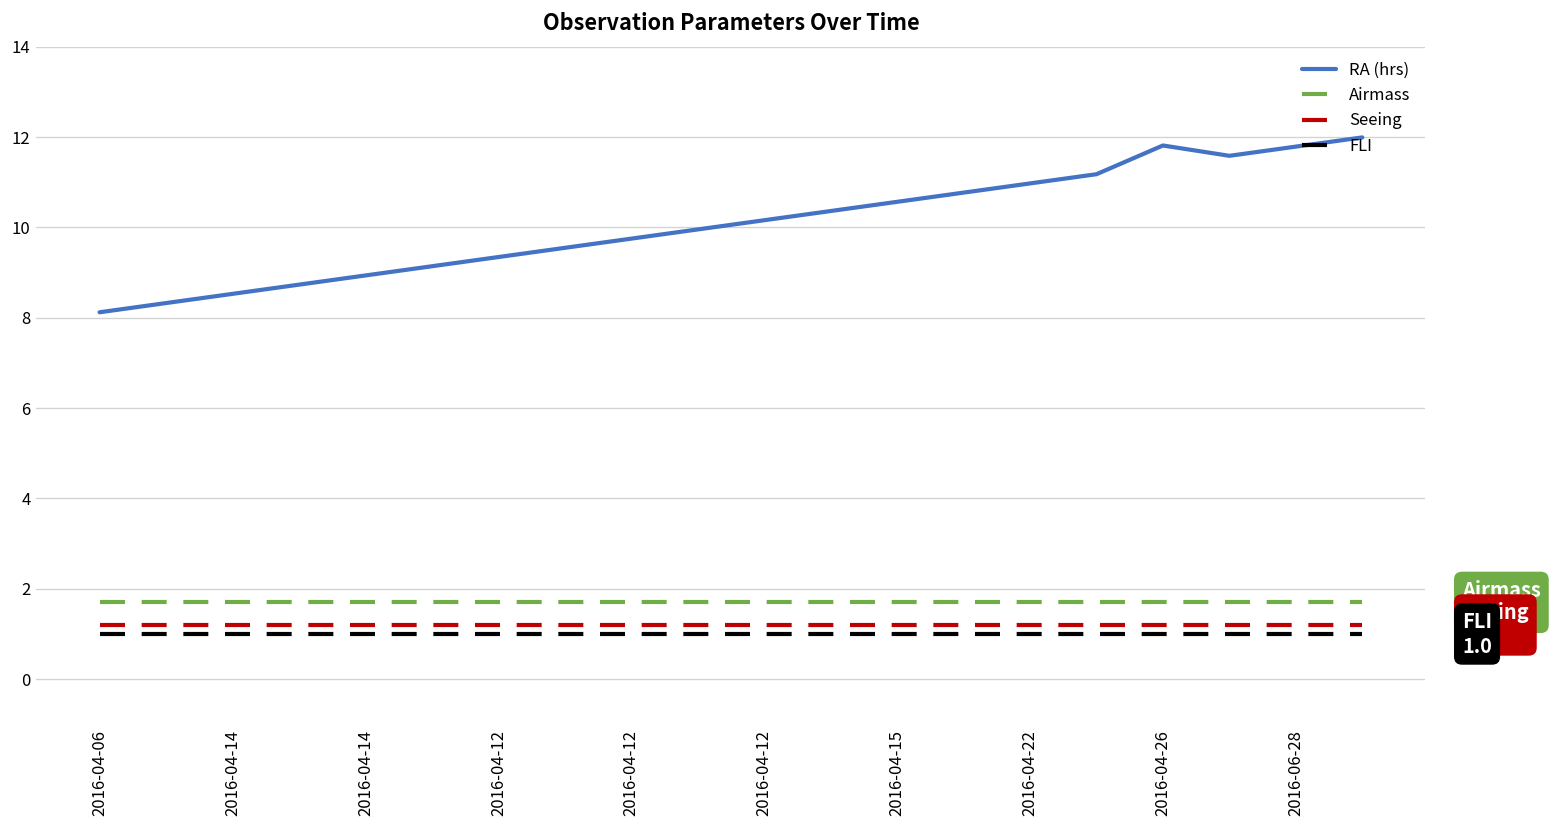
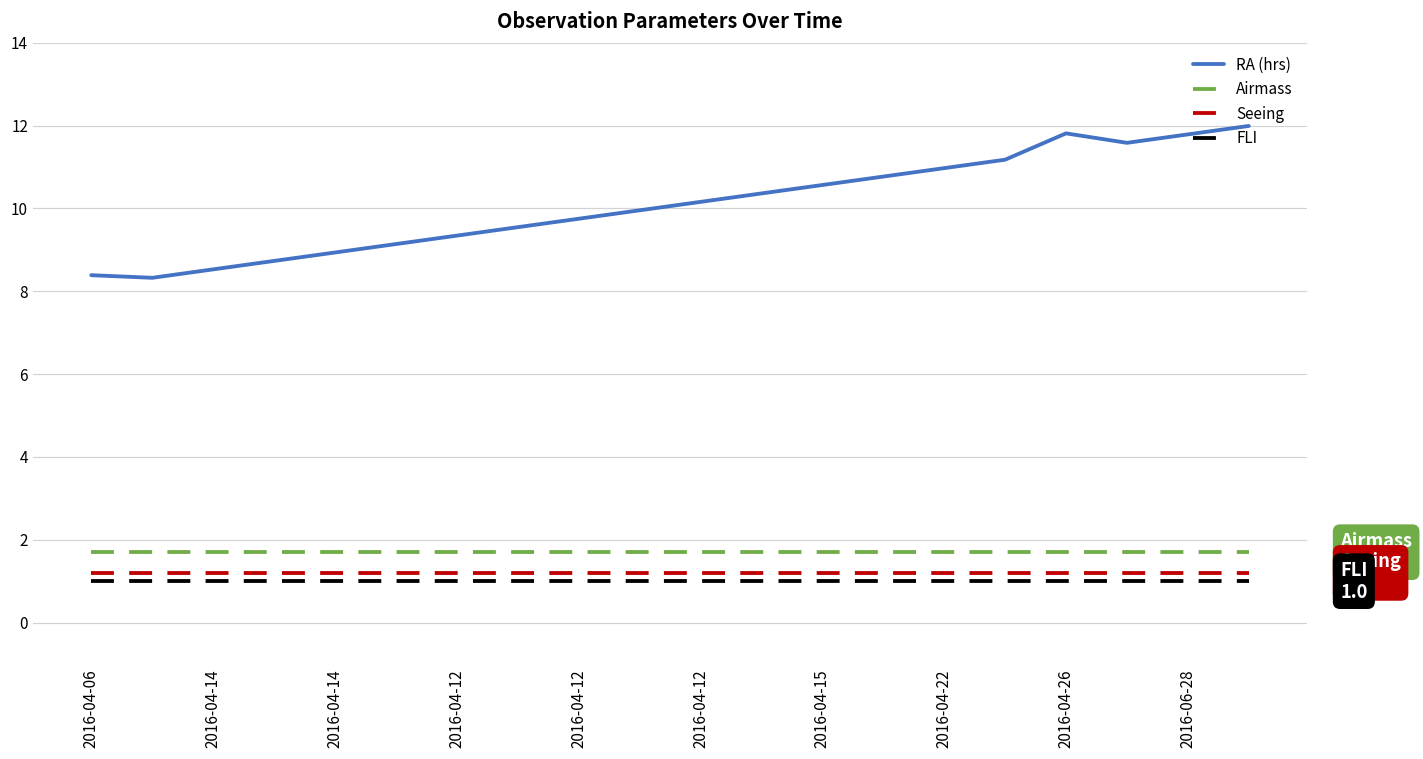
  {
    "RA (hrs)": {
-     "2016-04-06": 8.1,
+     "2016-04-06": 8.4,
      "2016-04-22": 11.0,
      "2016-04-26": 11.8
    },
    "Airmass": {
      "2016-04-06": 1.7,
      "2016-04-22": 1.7,
      "2016-04-26": 1.7
    },
    "Seeing": {
      "2016-04-06": 1.2,
      "2016-04-22": 1.2,
      "2016-04-26": 1.2
    },
    "FLI": {
      "2016-04-06": 1.0,
      "2016-04-22": 1.0,
      "2016-04-26": 1.0
    }
  }
